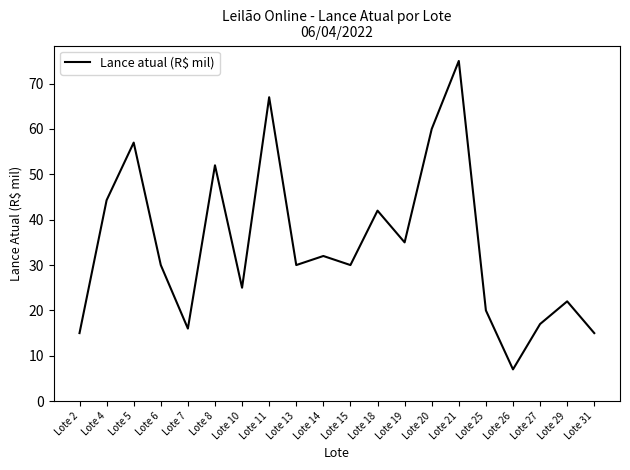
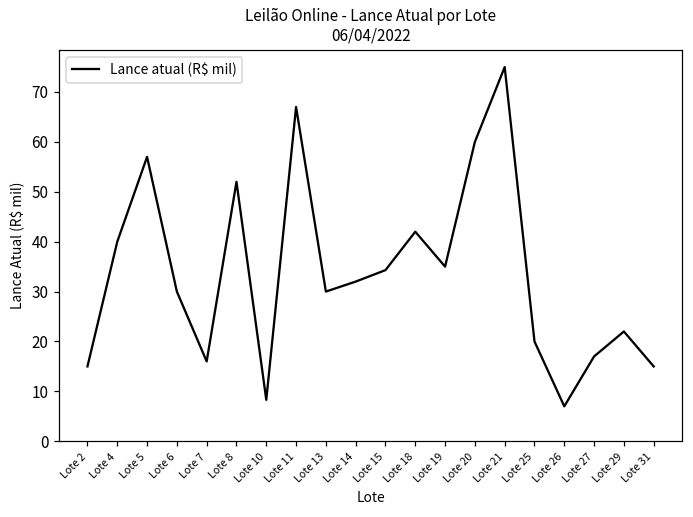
  {
    "Lote 2": 15,
-   "Lote 4": 44,
+   "Lote 4": 40,
    "Lote 5": 57,
    "Lote 6": 30,
    "Lote 7": 16,
    "Lote 8": 52,
-   "Lote 10": 25,
+   "Lote 10": 8,
    "Lote 11": 67,
    "Lote 13": 30,
    "Lote 14": 32,
-   "Lote 15": 30,
+   "Lote 15": 34,
    "Lote 18": 42,
    "Lote 19": 35,
    "Lote 20": 60,
    "Lote 21": 75,
    "Lote 25": 20,
    "Lote 26": 7,
    "Lote 27": 17,
    "Lote 29": 22,
    "Lote 31": 15
  }
